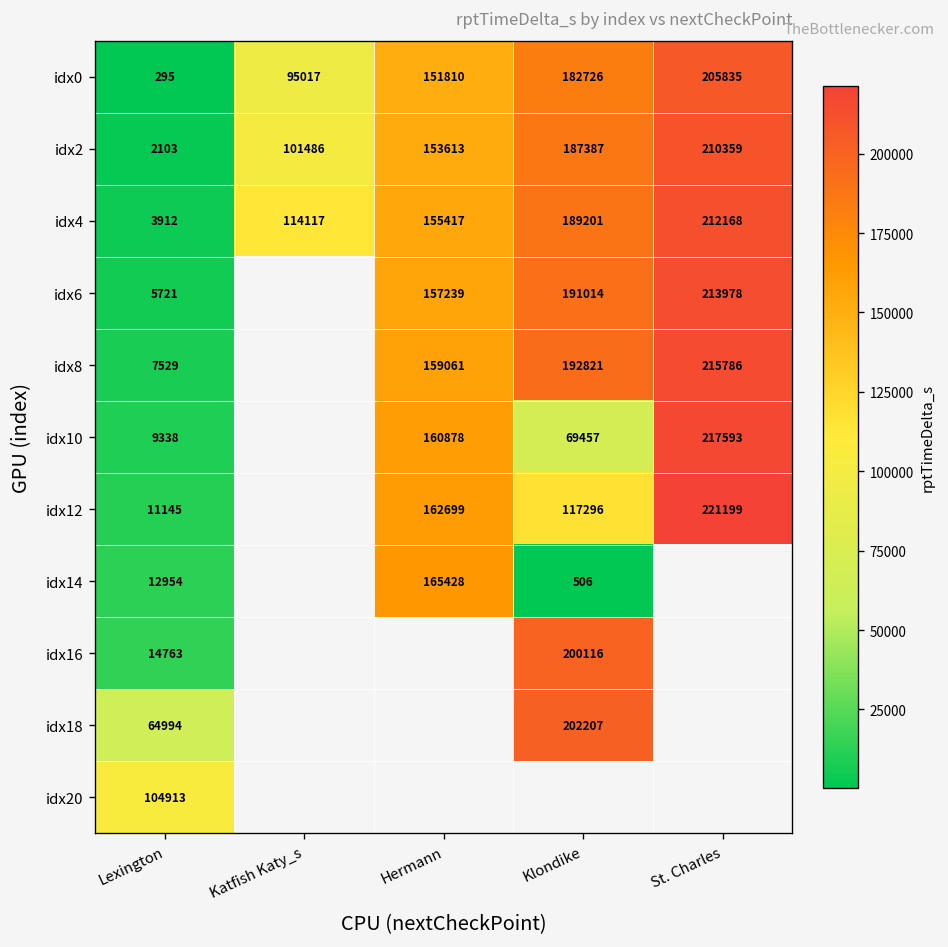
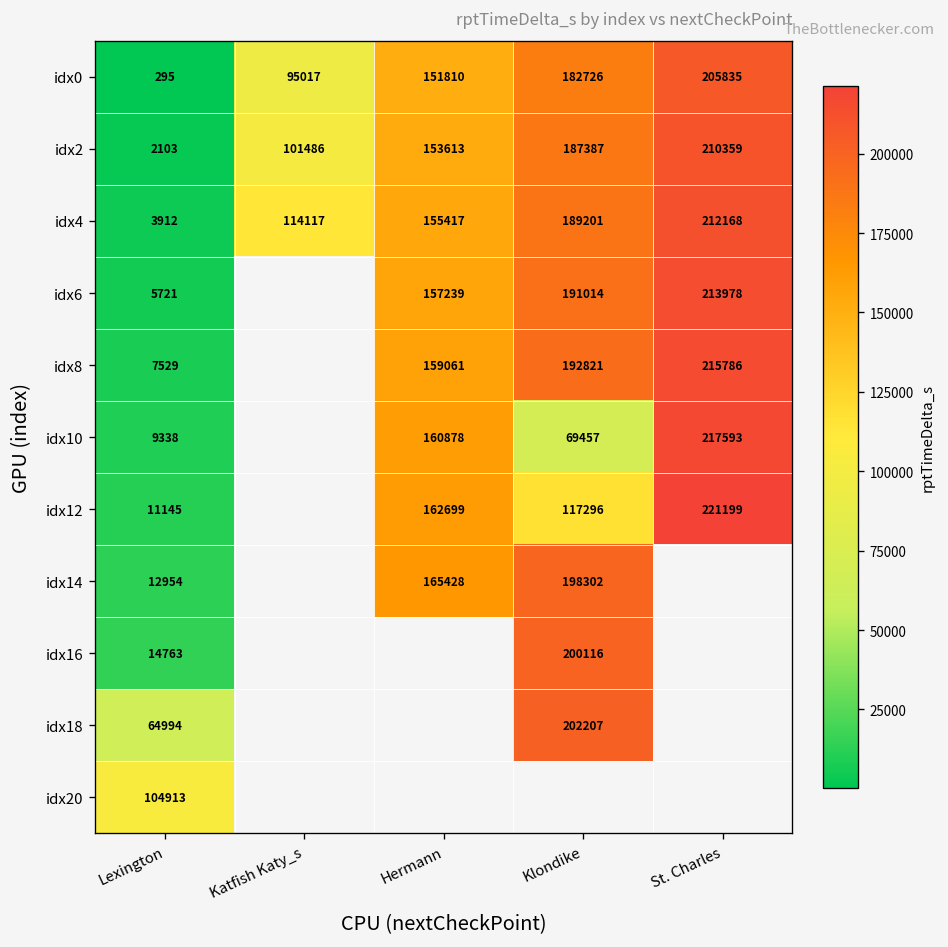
  {
    "idx0": {
      "Lexington": 295,
      "Katfish Katy_s": 95017,
      "Hermann": 151810,
      "Klondike": 182726,
      "St. Charles": 205835
    },
    "idx2": {
      "Lexington": 2103,
      "Katfish Katy_s": 101486,
      "Hermann": 153613,
      "Klondike": 187387,
      "St. Charles": 210359
    },
    "idx4": {
      "Lexington": 3912,
      "Katfish Katy_s": 114117,
      "Hermann": 155417,
      "Klondike": 189201,
      "St. Charles": 212168
    },
    "idx6": {
      "Lexington": 5721,
      "Hermann": 157239,
      "Klondike": 191014,
      "St. Charles": 213978
    },
    "idx8": {
      "Lexington": 7529,
      "Hermann": 159061,
      "Klondike": 192821,
      "St. Charles": 215786
    },
    "idx10": {
      "Lexington": 9338,
      "Hermann": 160878,
      "Klondike": 69457,
      "St. Charles": 217593
    },
    "idx12": {
      "Lexington": 11145,
      "Hermann": 162699,
      "Klondike": 117296,
      "St. Charles": 221199
    },
    "idx14": {
      "Lexington": 12954,
      "Hermann": 165428,
-     "Klondike": 506
+     "Klondike": 198302
    },
    "idx16": {
      "Lexington": 14763,
      "Klondike": 200116
    },
    "idx18": {
      "Lexington": 64994,
      "Klondike": 202207
    },
    "idx20": {
      "Lexington": 104913
    }
  }
